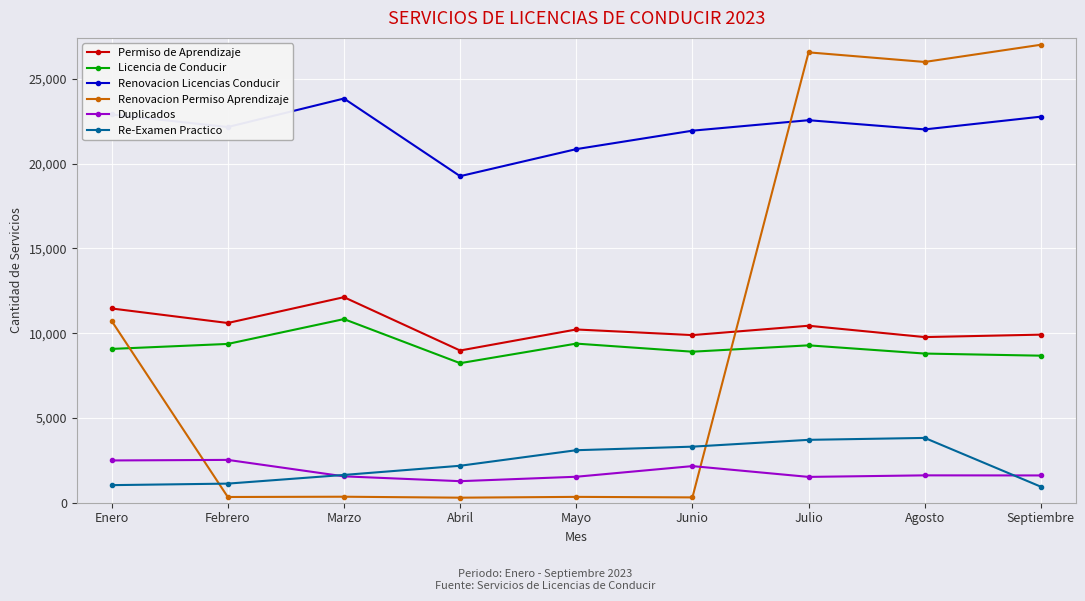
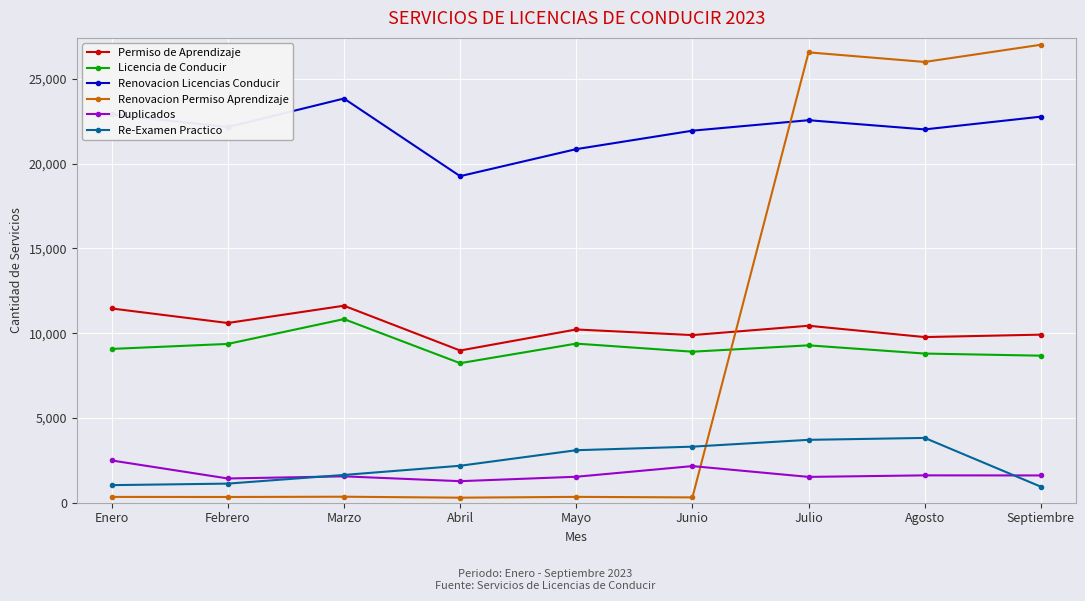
  {
    "Permiso de Aprendizaje": {
      "Enero": "11,500",
      "Febrero": "10,600",
-     "Marzo": "12,100",
+     "Marzo": "11,600",
      "Abril": "9,000",
      "Mayo": "10,200",
      "Junio": "9,900",
      "Julio": "10,400",
      "Agosto": "9,800",
      "Septiembre": "9,900"
    },
    "Licencia de Conducir": {
      "Enero": "9,100",
      "Febrero": "9,400",
      "Marzo": "10,800",
      "Abril": "8,200",
      "Mayo": "9,400",
      "Junio": "8,900",
      "Julio": "9,300",
      "Agosto": "8,800",
      "Septiembre": "8,700"
    },
    "Renovacion Licencias Conducir": {
      "Marzo": "23,800",
      "Abril": "19,300",
      "Mayo": "20,900",
      "Junio": "21,900",
      "Julio": "22,600",
      "Agosto": "22,000",
      "Septiembre": "22,800"
    },
    "Renovacion Permiso Aprendizaje": {
-     "Enero": "10,700",
+     "Enero": "300",
      "Febrero": "300",
      "Marzo": "400",
      "Abril": "300",
      "Mayo": "300",
      "Junio": "300",
      "Julio": "26,600",
      "Agosto": "26,000",
      "Septiembre": "27,000"
    },
    "Duplicados": {
      "Enero": "2,500",
-     "Febrero": "2,500",
+     "Febrero": "1,400",
      "Abril": "1,300",
      "Mayo": "1,500",
      "Junio": "2,200",
      "Julio": "1,500",
      "Agosto": "1,600",
      "Septiembre": "1,600"
    },
    "Re-Examen Practico": {
      "Enero": "1,000",
      "Febrero": "1,100",
      "Abril": "2,200",
      "Mayo": "3,100",
      "Junio": "3,300",
      "Julio": "3,700",
      "Agosto": "3,800",
      "Septiembre": "900"
    }
  }
